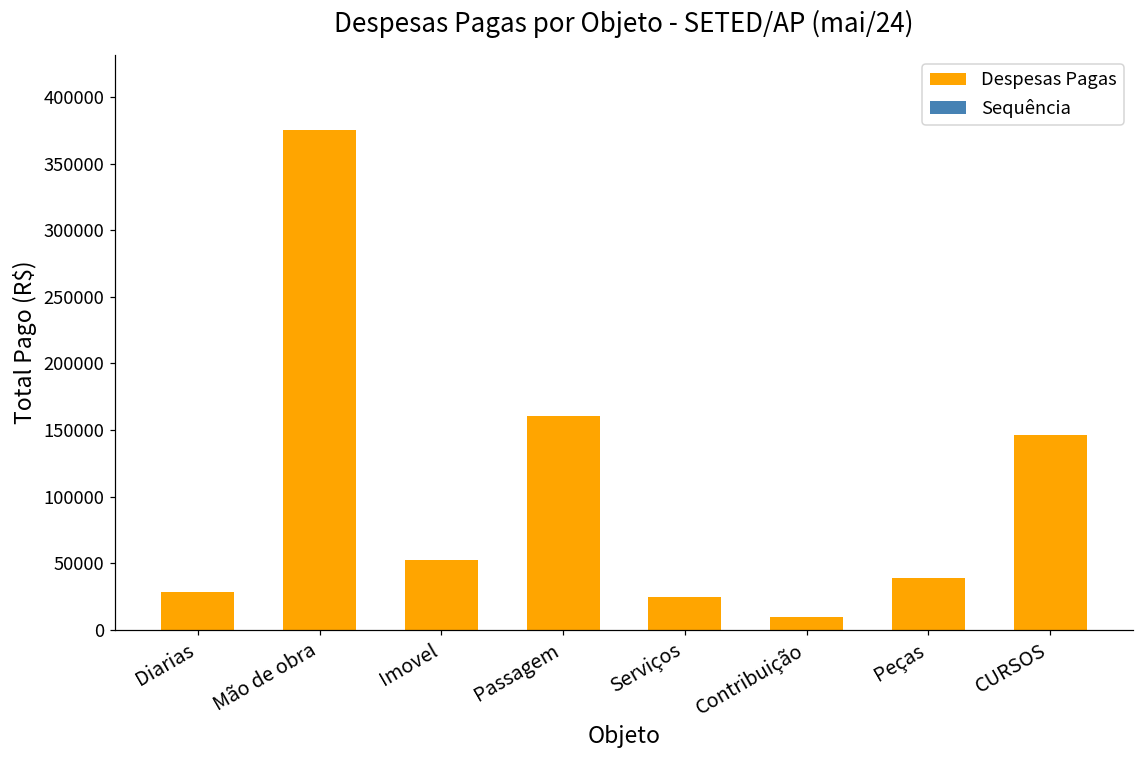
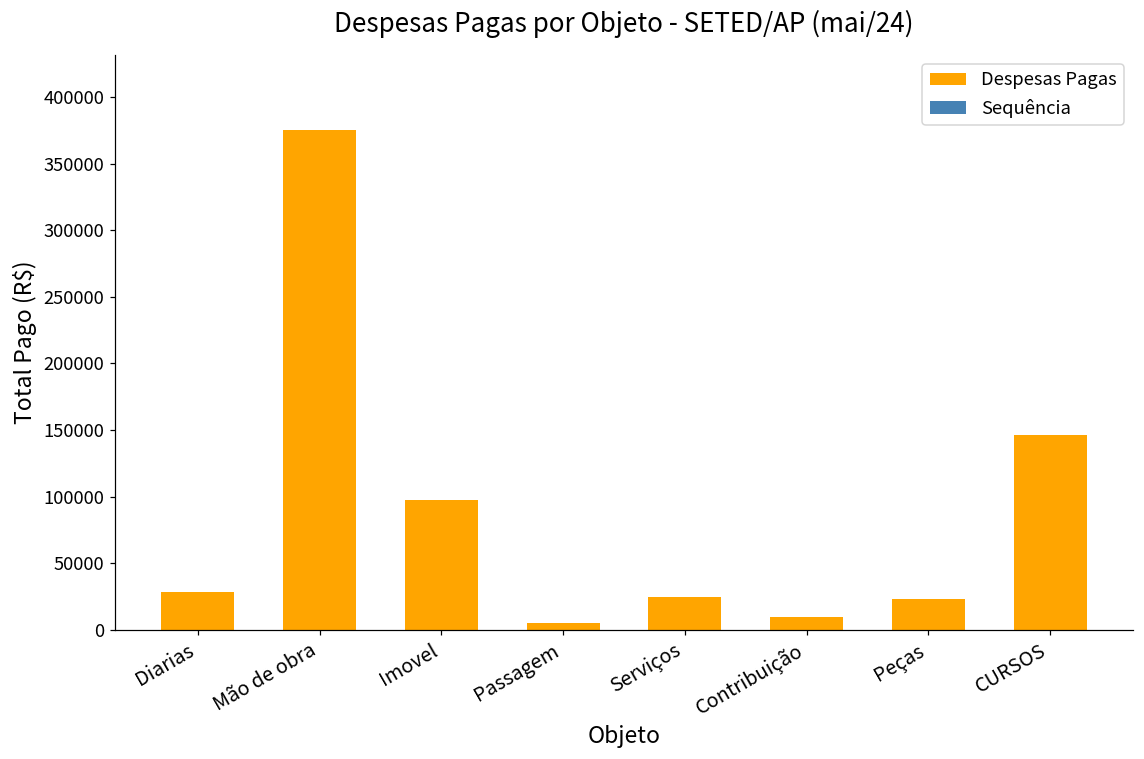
  {
    "Despesas Pagas": {
      "Diarias": 28000,
      "Mão de obra": 376000,
-     "Imovel": 52000,
-     "Passagem": 161000,
+     "Imovel": 98000,
+     "Passagem": 5000,
      "Serviços": 24000,
      "Contribuição": 10000,
-     "Peças": 39000,
+     "Peças": 23000,
      "CURSOS": 146000
    },
    "Sequência": {
      "Diarias": 0,
      "Mão de obra": 0,
      "Imovel": 0,
      "Passagem": 0,
      "Serviços": 0,
      "Contribuição": 0,
      "Peças": 0,
      "CURSOS": 0
    }
  }
